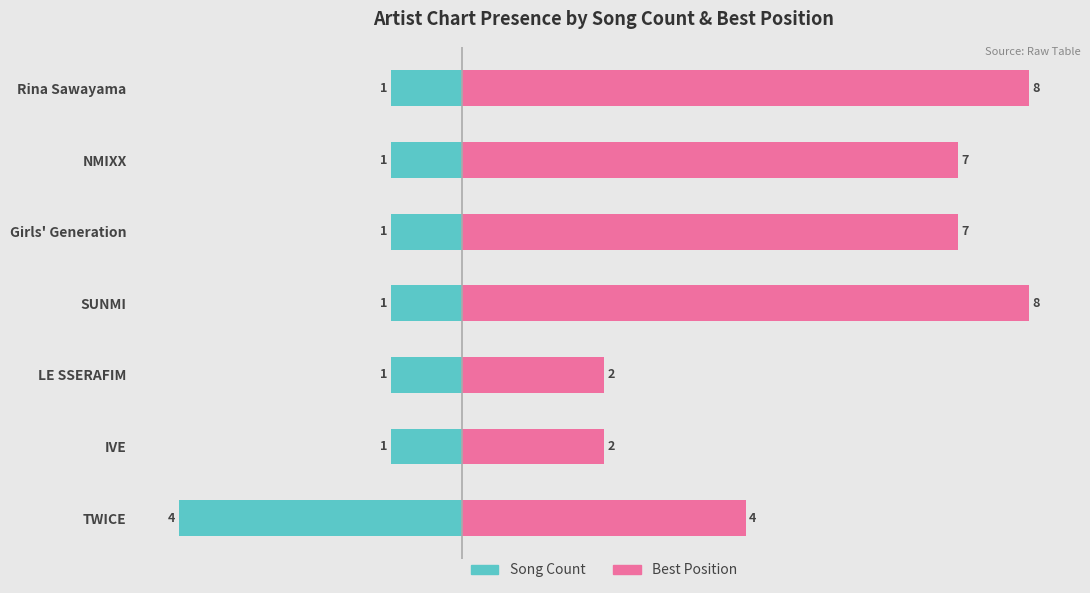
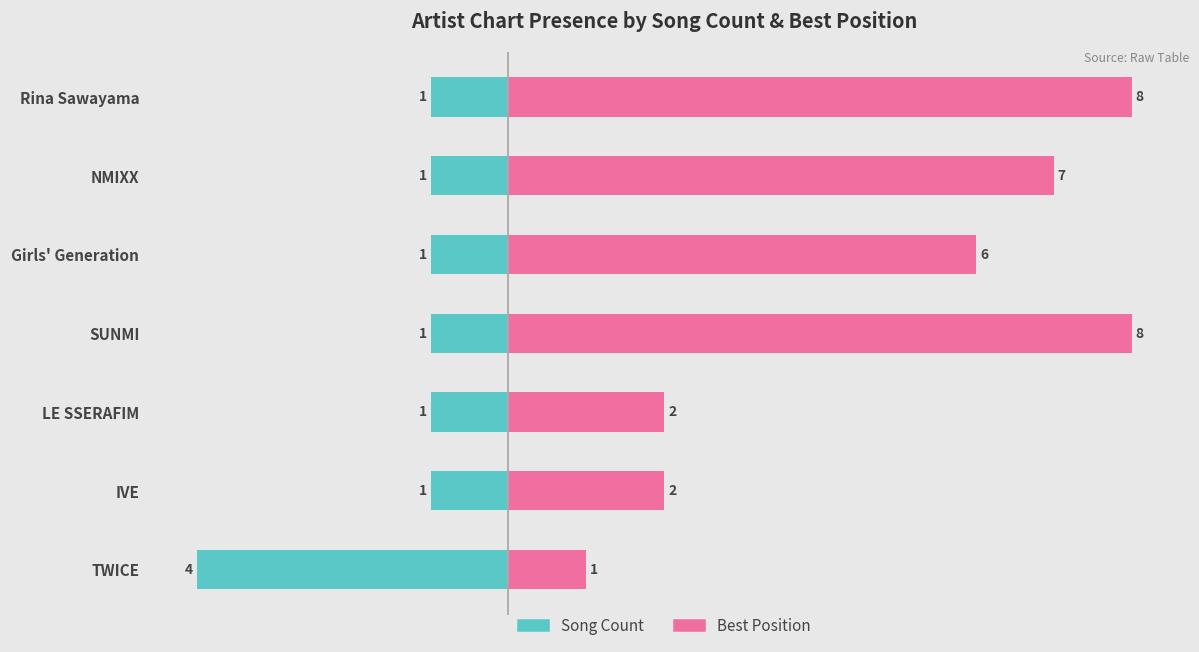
  {
    "Best Position": {
      "Rina Sawayama": 8,
      "NMIXX": 7,
-     "Girls' Generation": 7,
+     "Girls' Generation": 6,
      "SUNMI": 8,
      "LE SSERAFIM": 2,
      "IVE": 2,
-     "TWICE": 4
+     "TWICE": 1
    }
  }
